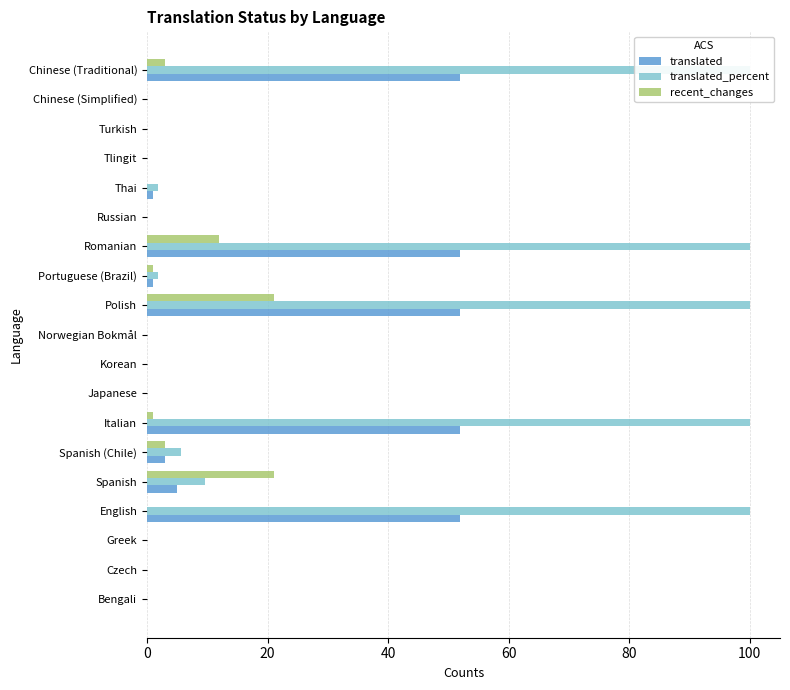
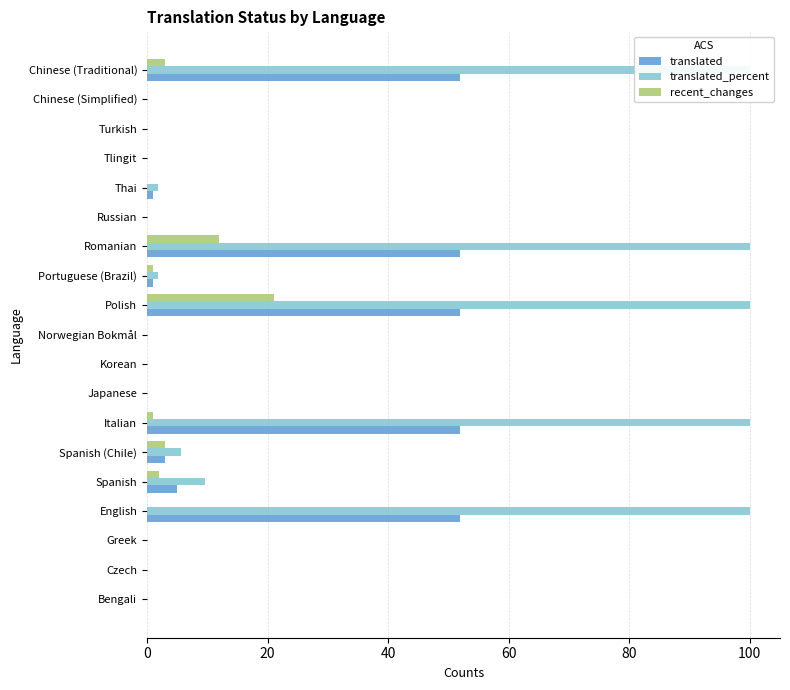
  {
    "recent_changes": {
      "Chinese (Traditional)": 3,
      "Chinese (Simplified)": 0,
      "Turkish": 0,
      "Tlingit": 0,
      "Thai": 0,
      "Russian": 0,
      "Romanian": 12,
      "Portuguese (Brazil)": 1,
      "Polish": 21,
      "Norwegian Bokmål": 0,
      "Korean": 0,
      "Japanese": 0,
      "Italian": 1,
      "Spanish (Chile)": 3,
-     "Spanish": 21,
+     "Spanish": 2,
      "English": 0,
      "Greek": 0,
      "Czech": 0,
      "Bengali": 0
    }
  }
